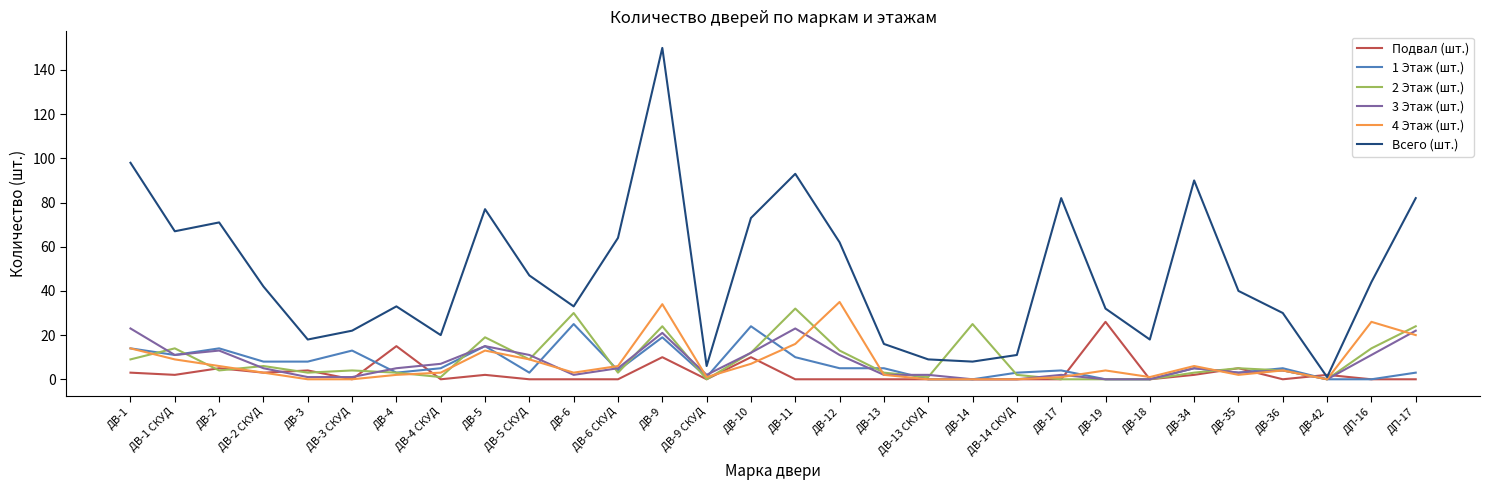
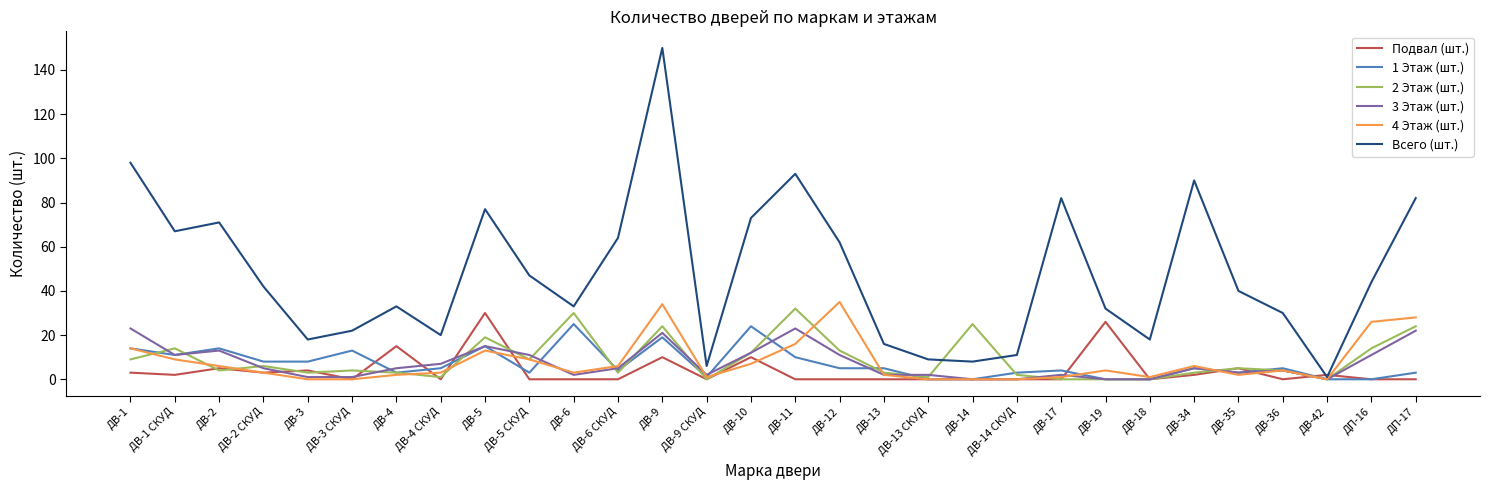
  {
    "Подвал (шт.)": {
      "ДВ-1": 3,
      "ДВ-1 СКУД": 2,
      "ДВ-4": 15,
-     "ДВ-5": 2,
+     "ДВ-5": 30,
      "ДВ-5 СКУД": 0,
      "ДВ-6": 0,
      "ДВ-6 СКУД": 0,
      "ДВ-9": 10,
      "ДВ-10": 10,
      "ДВ-11": 0,
      "ДВ-12": 0,
      "ДВ-13": 0,
      "ДВ-19": 26,
      "ДВ-36": 0,
      "ДП-17": 0
    },
    "1 Этаж (шт.)": {
      "ДВ-2 СКУД": 8,
      "ДВ-3": 8,
      "ДВ-3 СКУД": 13,
      "ДВ-4 СКУД": 5,
      "ДВ-5 СКУД": 3,
      "ДВ-6": 25,
      "ДВ-9": 19,
      "ДВ-10": 24,
      "ДВ-11": 10,
      "ДВ-12": 5,
      "ДВ-13": 5,
      "ДВ-17": 4,
      "ДП-17": 3
    },
    "2 Этаж (шт.)": {
      "ДВ-1": 9,
      "ДВ-1 СКУД": 14,
      "ДВ-3 СКУД": 4,
      "ДВ-5": 19,
      "ДВ-6": 30,
      "ДВ-9": 24,
      "ДВ-11": 32,
      "ДВ-12": 13,
      "ДВ-14": 25,
      "ДП-16": 14,
      "ДП-17": 24
    },
    "3 Этаж (шт.)": {
      "ДВ-1": 23,
      "ДВ-4": 5,
      "ДВ-4 СКУД": 7,
      "ДВ-5 СКУД": 11,
      "ДВ-9": 21,
      "ДВ-11": 23,
      "ДВ-12": 11,
      "ДП-16": 11,
      "ДП-17": 22
    },
    "4 Этаж (шт.)": {
      "ДВ-1 СКУД": 9,
      "ДВ-4 СКУД": 3,
      "ДВ-5": 13,
      "ДВ-9": 34,
      "ДВ-10": 7,
      "ДВ-11": 16,
      "ДВ-12": 35,
      "ДВ-19": 4,
      "ДП-16": 26,
-     "ДП-17": 20
+     "ДП-17": 28
    },
    "Всего (шт.)": {
      "ДВ-1": 98,
      "ДВ-1 СКУД": 67,
      "ДВ-2": 71,
      "ДВ-2 СКУД": 42,
      "ДВ-3": 18,
      "ДВ-3 СКУД": 22,
      "ДВ-4": 33,
      "ДВ-4 СКУД": 20,
      "ДВ-5": 77,
      "ДВ-5 СКУД": 47,
      "ДВ-6": 33,
      "ДВ-6 СКУД": 64,
      "ДВ-9": 150,
      "ДВ-9 СКУД": 6,
      "ДВ-10": 73,
      "ДВ-11": 93,
      "ДВ-12": 62,
      "ДВ-13": 16,
      "ДВ-13 СКУД": 9,
      "ДВ-14": 8,
      "ДВ-14 СКУД": 11,
      "ДВ-17": 82,
      "ДВ-19": 32,
      "ДВ-18": 18,
      "ДВ-34": 90,
      "ДВ-35": 40,
      "ДВ-36": 30,
      "ДП-16": 44,
      "ДП-17": 82
    }
  }
